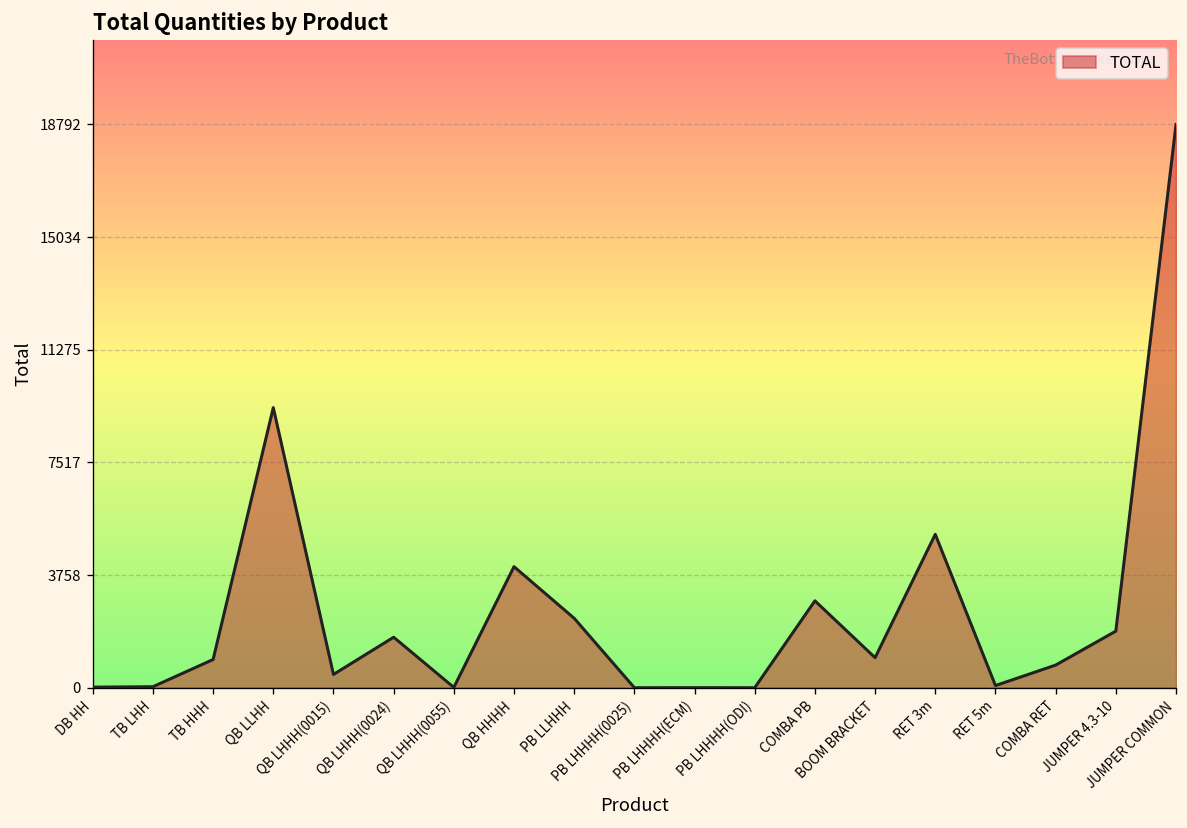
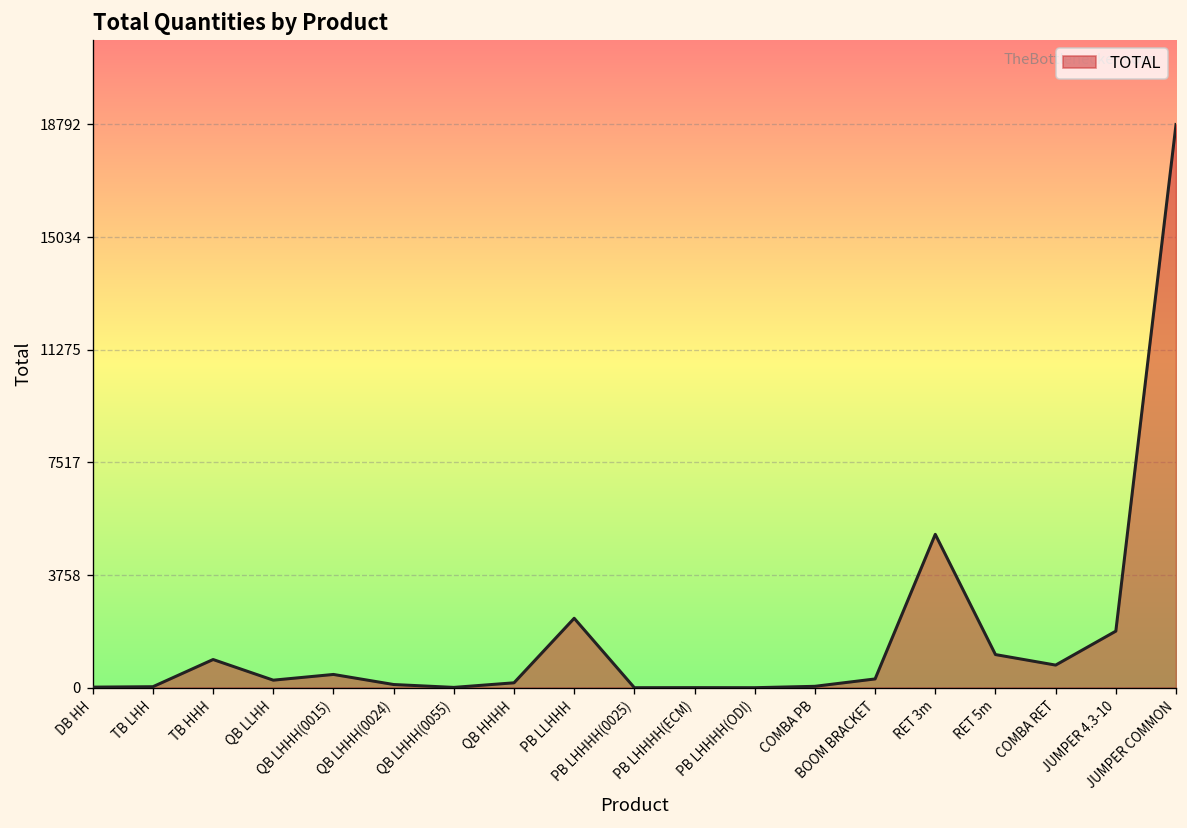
  {
    "DB HH": 0,
    "TB LHH": 0,
    "TB HHH": 900,
-   "QB LLHH": 9300,
+   "QB LLHH": 300,
    "QB LHHH(0015)": 400,
-   "QB LHHH(0024)": 1700,
+   "QB LHHH(0024)": 100,
    "QB LHHH(0055)": 0,
-   "QB HHHH": 4000,
+   "QB HHHH": 200,
    "PB LLHHH": 2300,
    "PB LHHHH(0025)": 0,
    "PB LHHHH(ECM)": 0,
    "PB LHHHH(ODI)": 0,
-   "COMBA PB": 2900,
-   "BOOM BRACKET": 1000,
+   "COMBA PB": 0,
+   "BOOM BRACKET": 300,
    "RET 3m": 5100,
-   "RET 5m": 100,
+   "RET 5m": 1100,
    "COMBA RET": 800,
    "JUMPER 4.3-10": 1900,
    "JUMPER COMMON": 18800
  }
